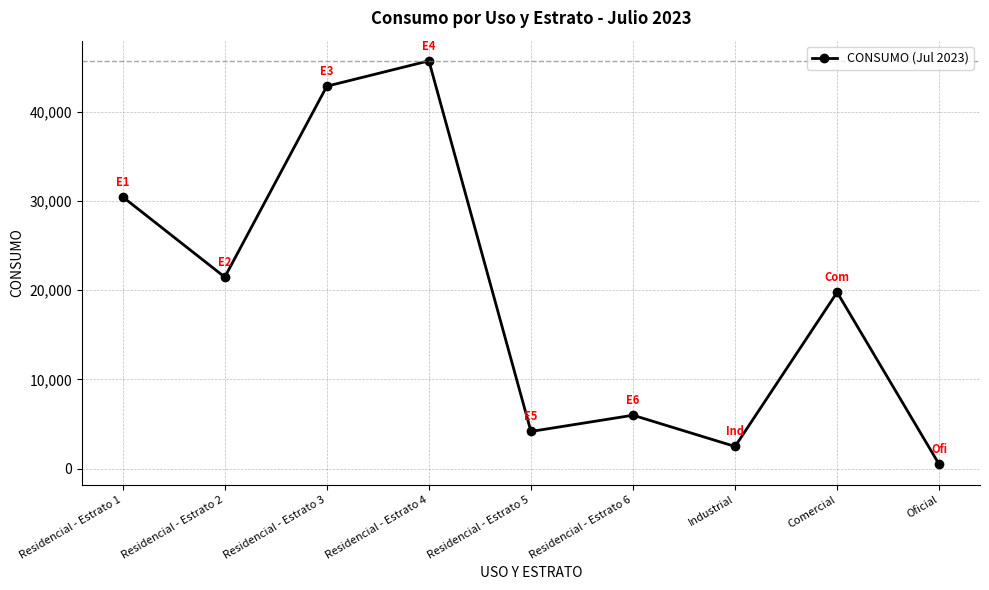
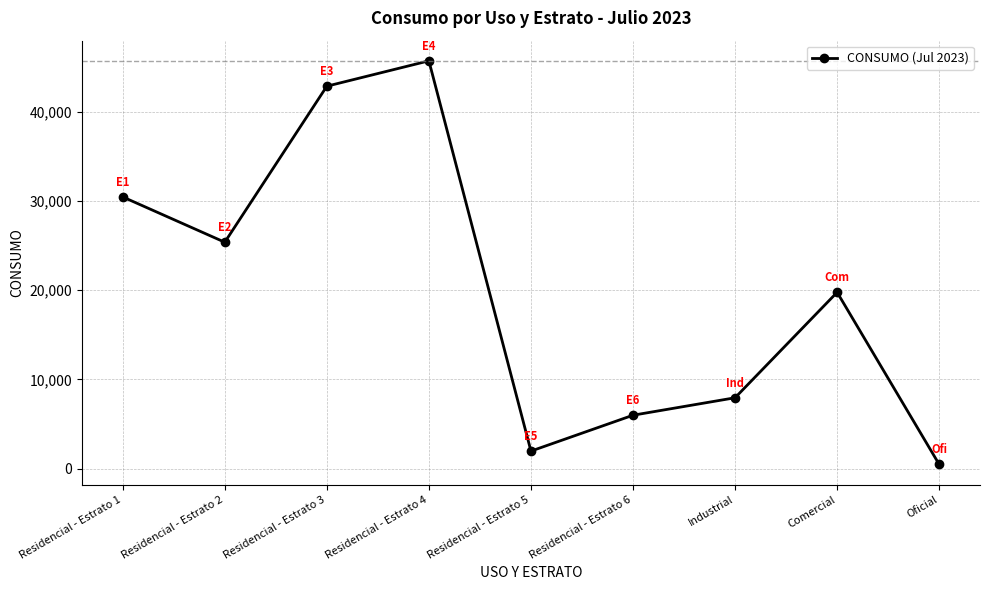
  {
    "Residencial - Estrato 1": "30,000",
-   "Residencial - Estrato 2": "21,000",
+   "Residencial - Estrato 2": "25,000",
    "Residencial - Estrato 3": "43,000",
    "Residencial - Estrato 4": "46,000",
-   "Residencial - Estrato 5": "4,000",
+   "Residencial - Estrato 5": "2,000",
    "Residencial - Estrato 6": "6,000",
-   "Industrial": "2,000",
+   "Industrial": "8,000",
    "Comercial": "20,000",
    "Oficial": "0"
  }
